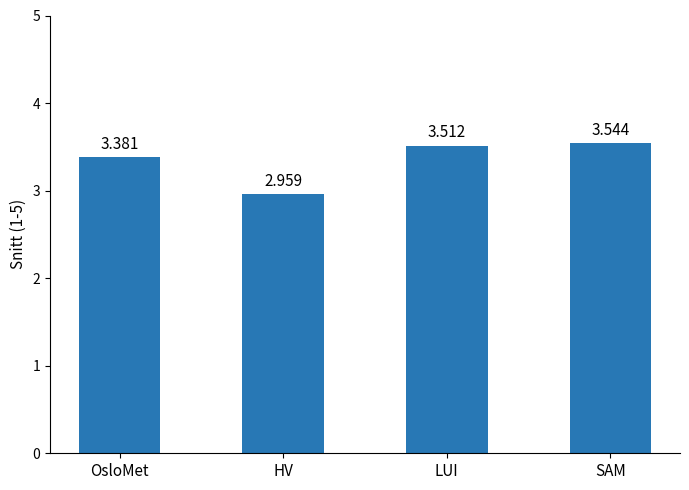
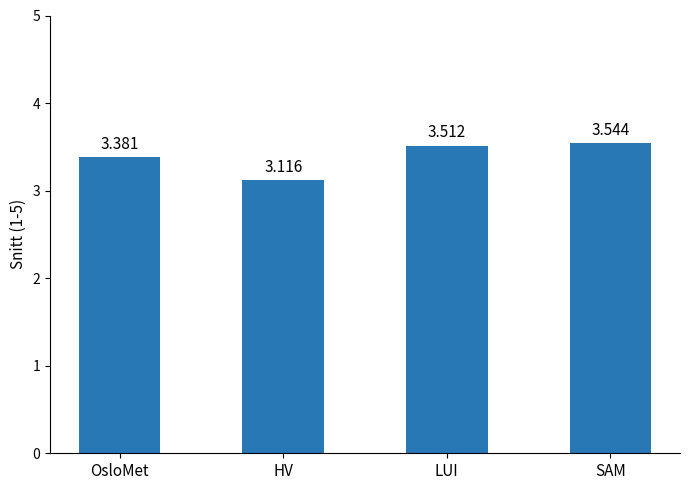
  {
    "OsloMet": 3.381,
-   "HV": 2.959,
+   "HV": 3.116,
    "LUI": 3.512,
    "SAM": 3.544
  }
